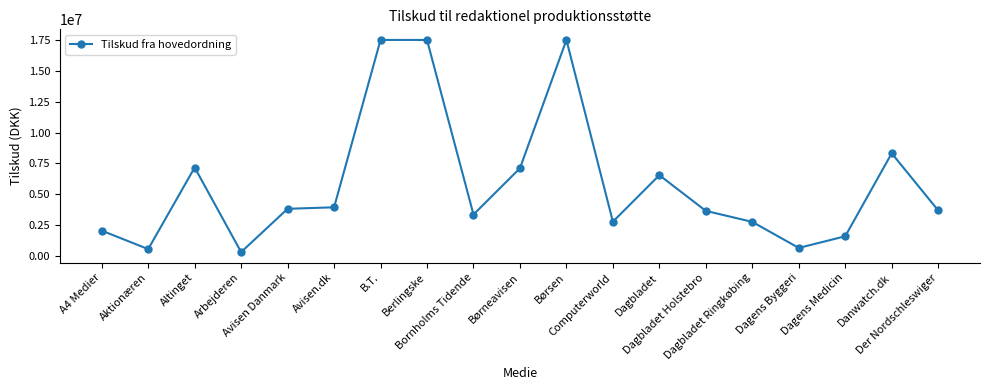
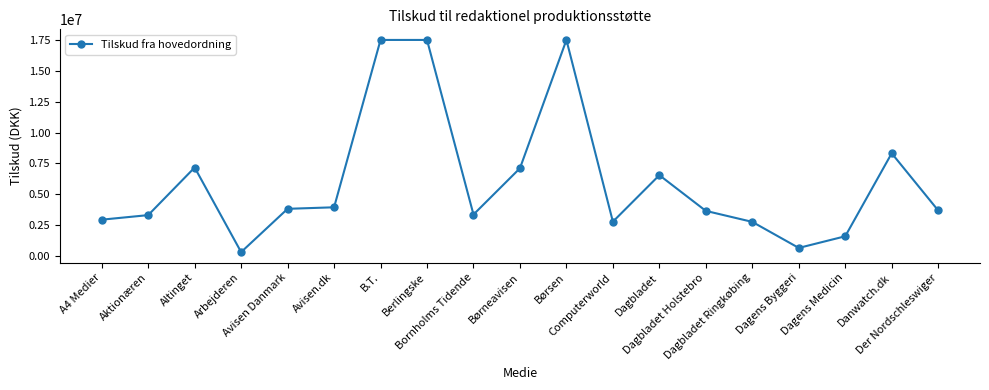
  {
-   "A4 Medier": 2100000,
-   "Aktionæren": 600000,
+   "A4 Medier": 2900000,
+   "Aktionæren": 3300000,
    "Altinget": 7200000,
    "Arbejderen": 300000,
    "Avisen Danmark": 3800000,
    "Avisen.dk": 4000000,
    "B.T.": 17500000,
    "Berlingske": 17500000,
    "Bornholms Tidende": 3400000,
    "Børneavisen": 7100000,
    "Børsen": 17500000,
    "Computerworld": 2800000,
    "Dagbladet": 6600000,
    "Dagbladet Holstebro": 3700000,
    "Dagbladet Ringkøbing": 2800000,
    "Dagens Byggeri": 700000,
    "Dagens Medicin": 1600000,
    "Danwatch.dk": 8300000,
    "Der Nordschleswiger": 3700000
  }
